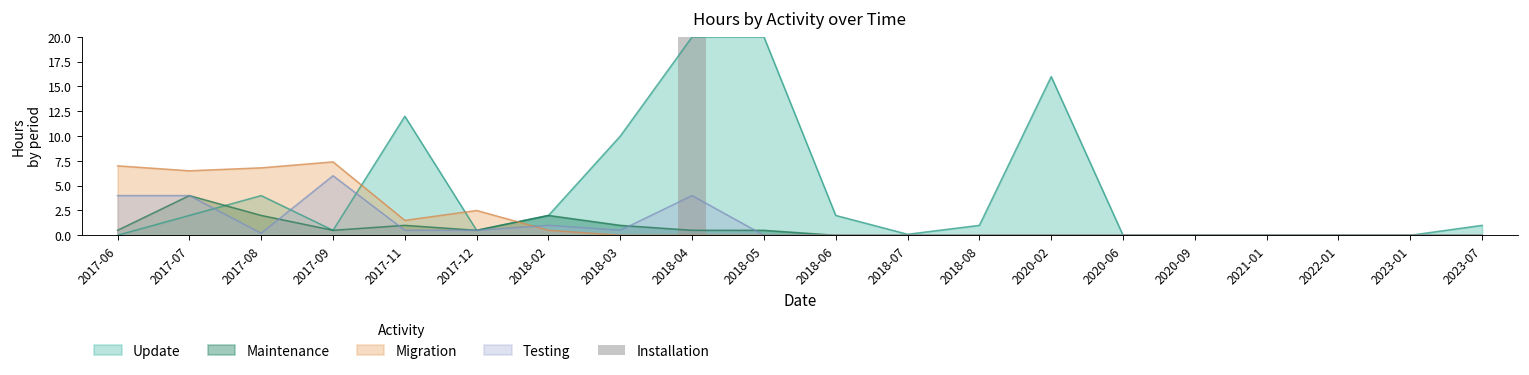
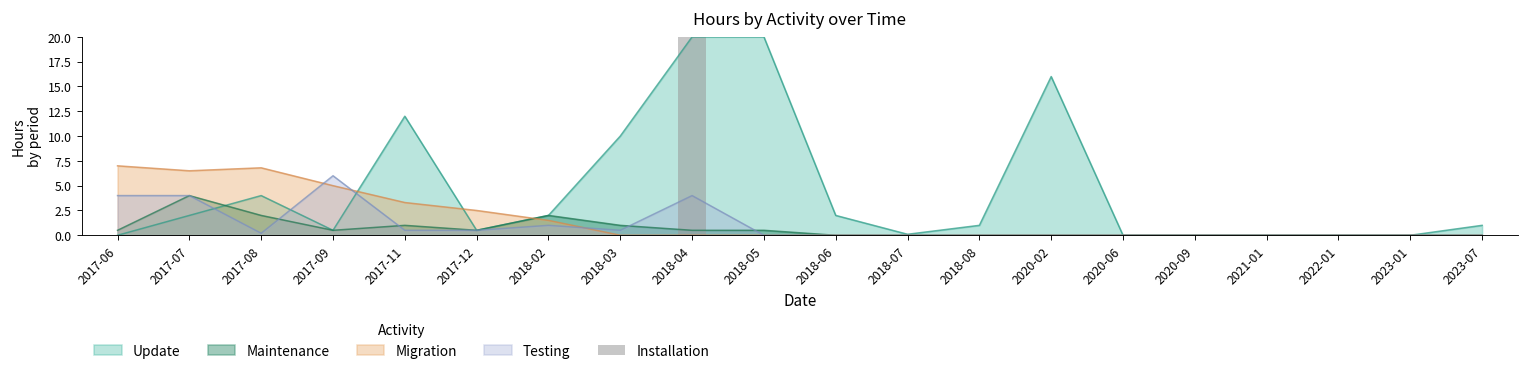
  {
    "Migration": {
      "2017-06": 7,
      "2017-07": 7,
      "2017-08": 7,
-     "2017-09": 7,
-     "2017-11": 2,
+     "2017-09": 5,
+     "2017-11": 3,
      "2017-12": 3,
-     "2018-02": 1,
+     "2018-02": 2,
      "2018-03": 0,
      "2018-04": 0
    }
  }
